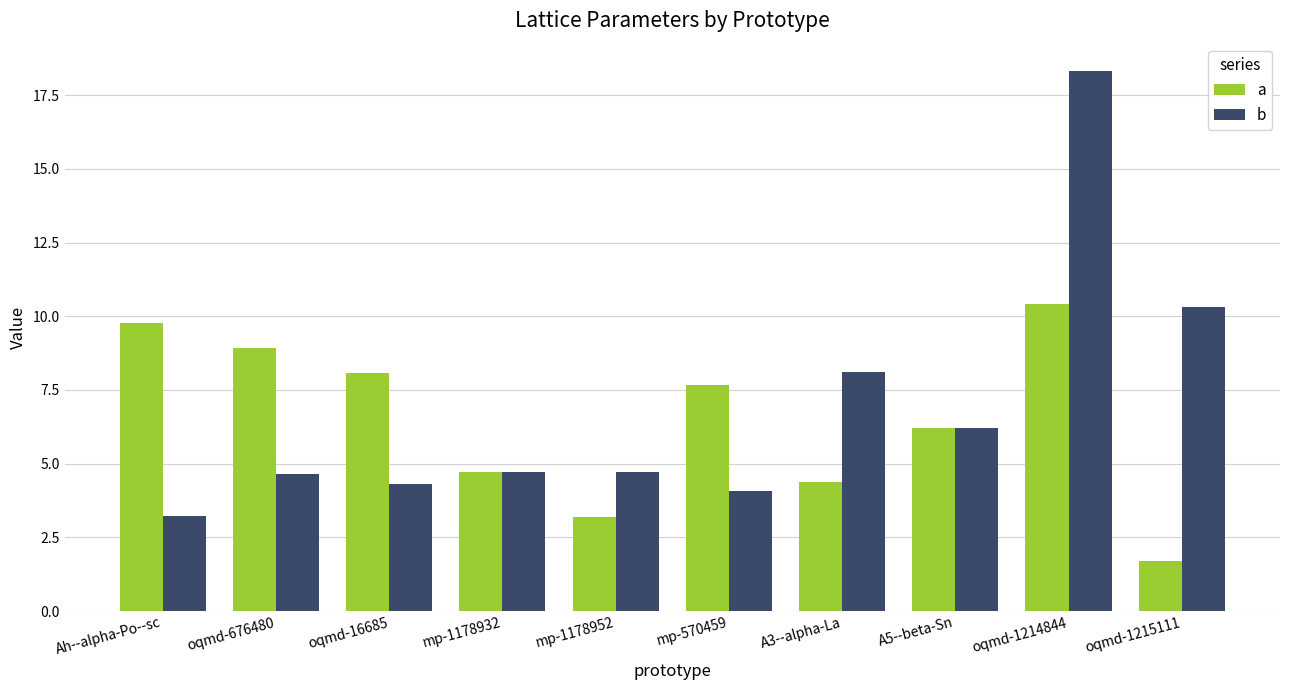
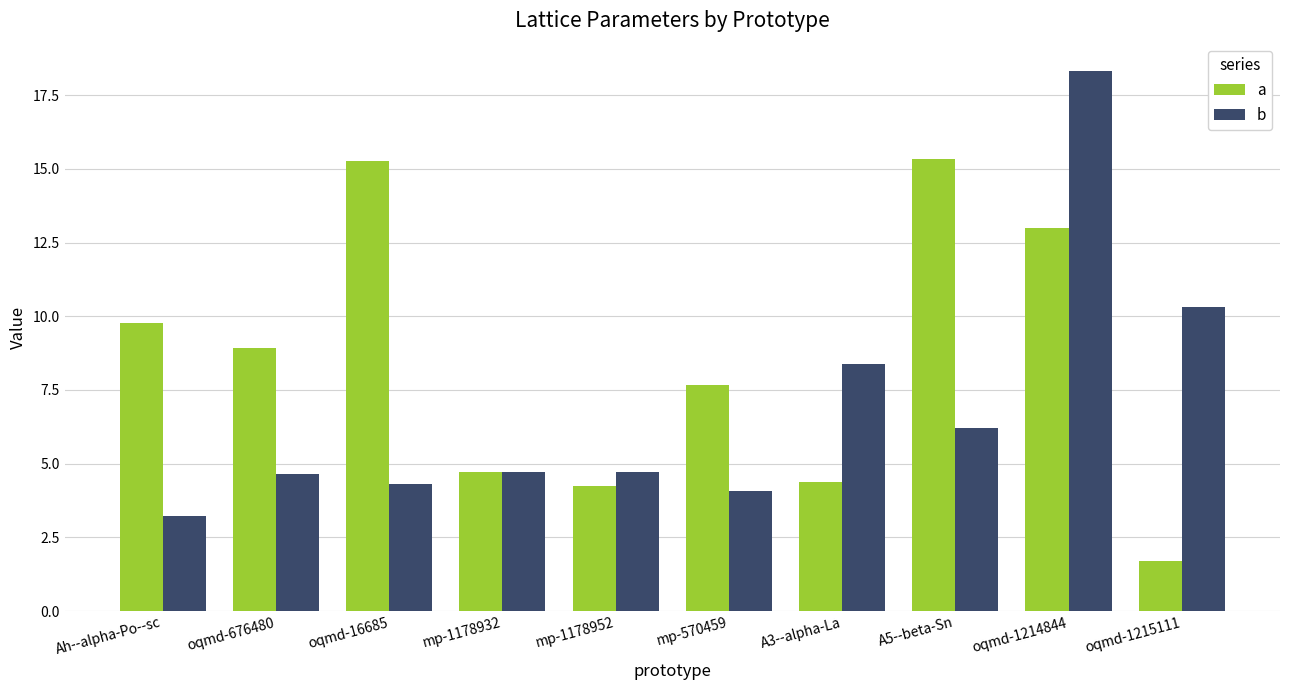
  {
    "a": {
      "Ah--alpha-Po--sc": 9.8,
      "oqmd-676480": 8.9,
-     "oqmd-16685": 8.1,
+     "oqmd-16685": 15.3,
      "mp-1178932": 4.7,
-     "mp-1178952": 3.2,
+     "mp-1178952": 4.3,
      "mp-570459": 7.7,
      "A3--alpha-La": 4.4,
-     "A5--beta-Sn": 6.2,
-     "oqmd-1214844": 10.4,
+     "A5--beta-Sn": 15.3,
+     "oqmd-1214844": 13.0,
      "oqmd-1215111": 1.7
    },
    "b": {
      "Ah--alpha-Po--sc": 3.2,
      "oqmd-676480": 4.6,
      "oqmd-16685": 4.3,
      "mp-1178932": 4.7,
      "mp-1178952": 4.7,
      "mp-570459": 4.1,
-     "A3--alpha-La": 8.1,
+     "A3--alpha-La": 8.4,
      "A5--beta-Sn": 6.2,
      "oqmd-1214844": 18.3,
      "oqmd-1215111": 10.3
    }
  }
